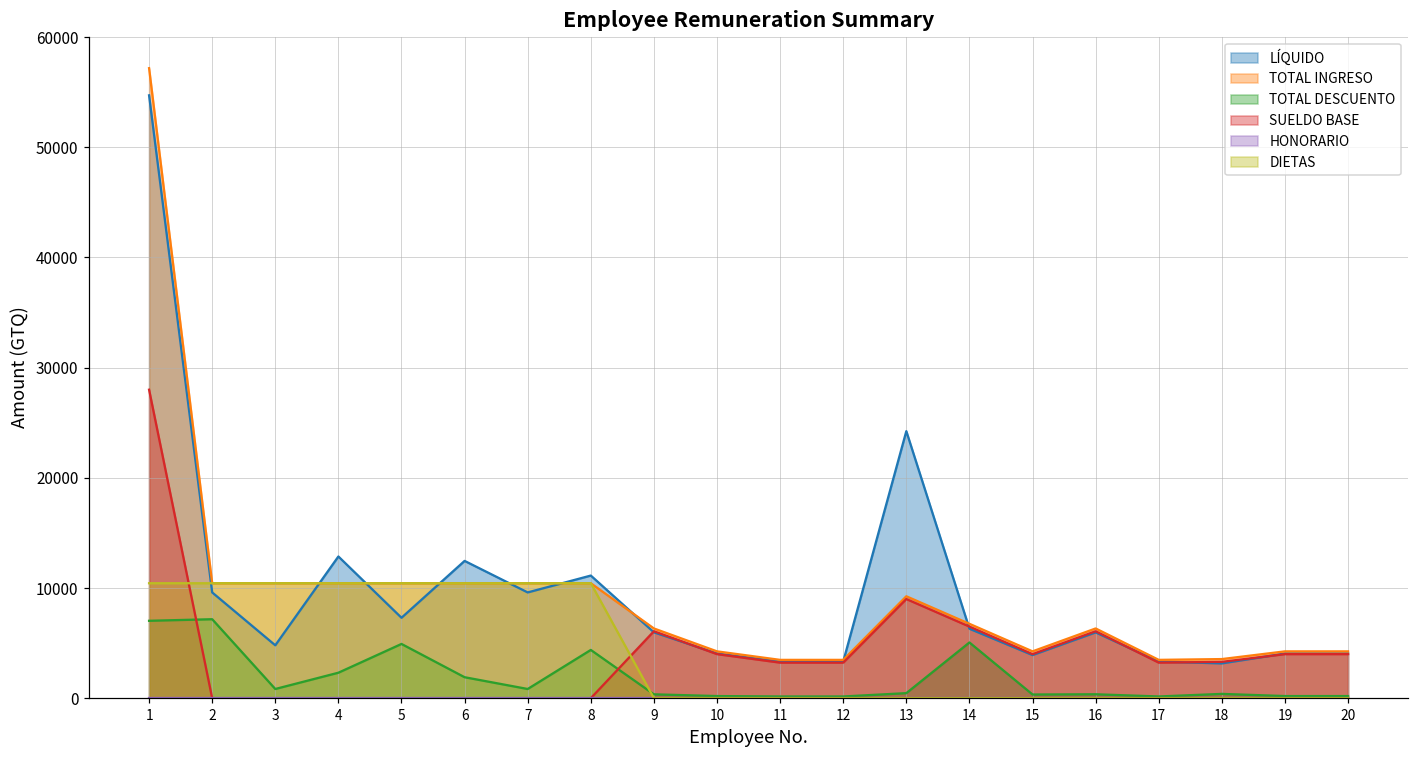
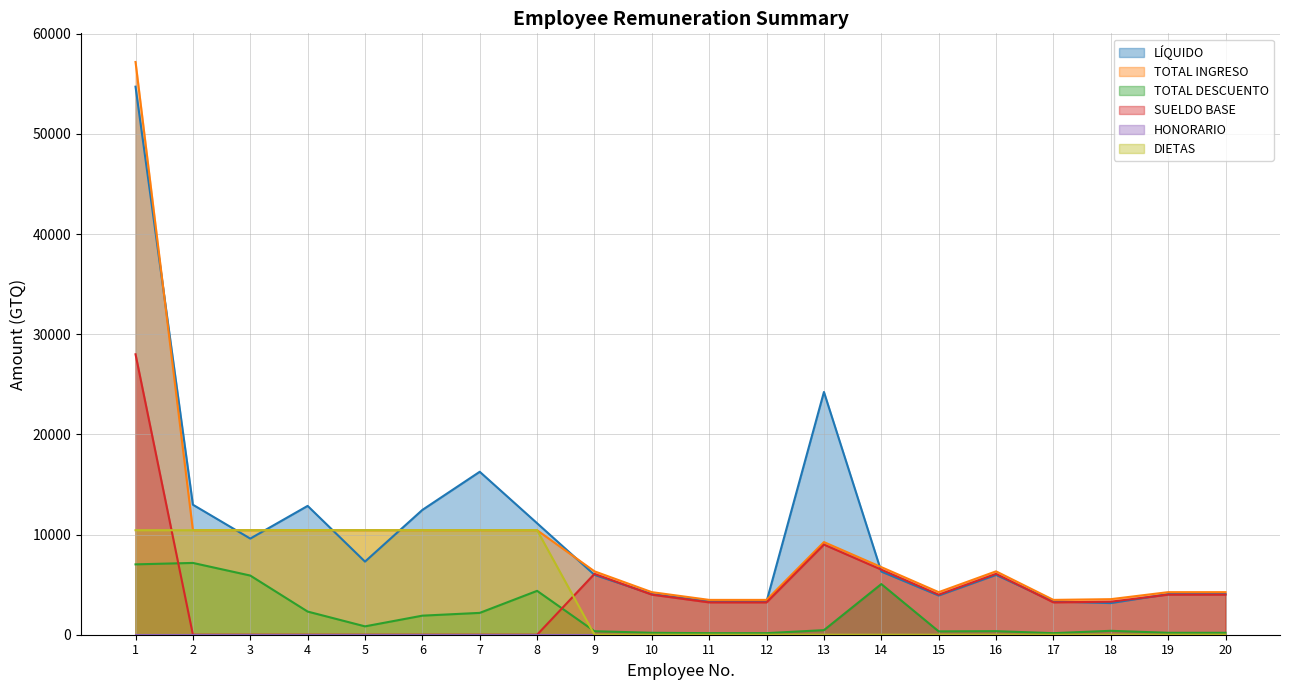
  {
    "LÍQUIDO": {
      "1": 54700,
-     "2": 9600,
-     "3": 4800,
+     "2": 13000,
+     "3": 9600,
      "4": 12900,
      "5": 7300,
      "6": 12500,
-     "7": 9600,
+     "7": 16300,
      "8": 11100,
      "13": 24200
    },
    "TOTAL DESCUENTO": {
      "1": 7000,
      "2": 7200,
-     "3": 800,
+     "3": 5900,
      "4": 2300,
-     "5": 4900,
+     "5": 800,
      "6": 1900,
-     "7": 800,
+     "7": 2200,
      "8": 4400,
      "9": 400,
      "13": 500,
      "14": 5100,
      "15": 300,
      "16": 400,
      "18": 400
    },
    "HONORARIO": {
      "1": 0
    }
  }
